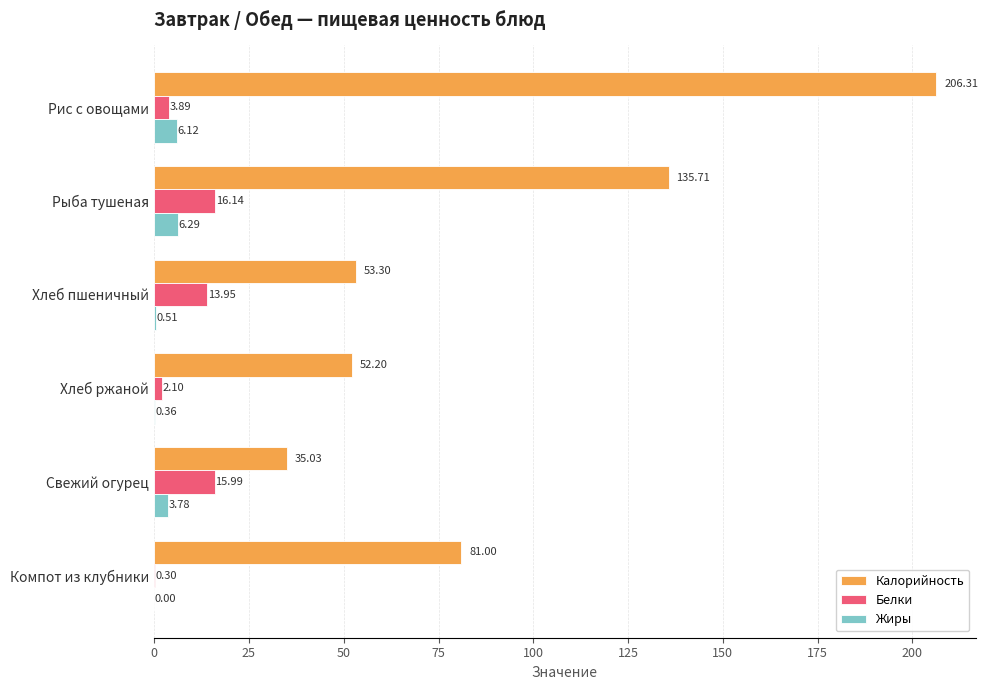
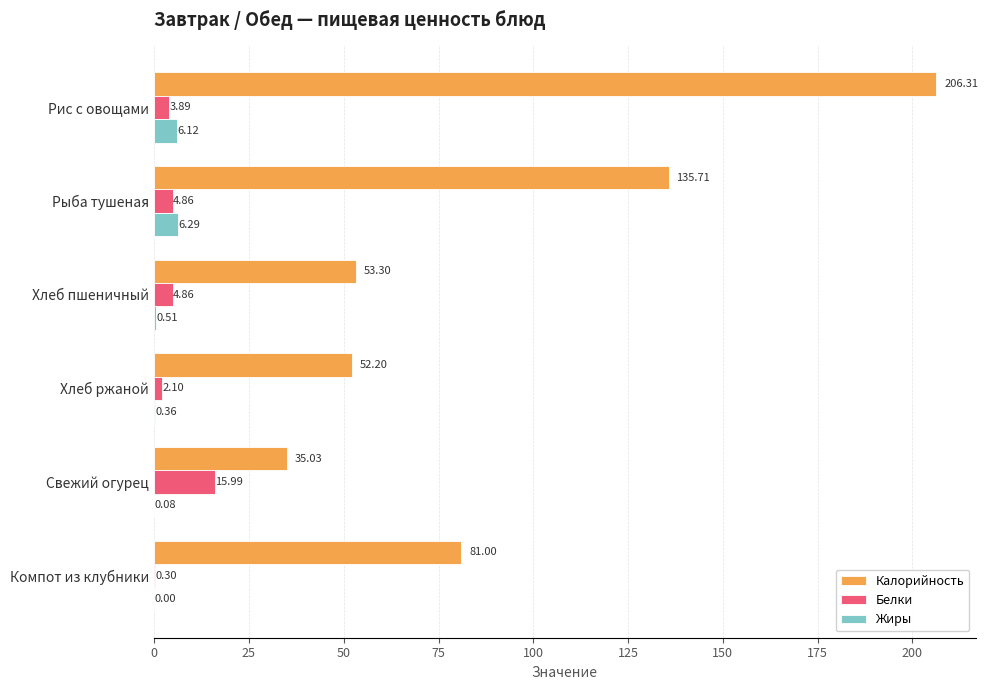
  {
    "Калорийность": {
      "Рис с овощами": 206.31,
      "Рыба тушеная": 135.71,
      "Хлеб пшеничный": 53.30,
      "Хлеб ржаной": 52.20,
      "Свежий огурец": 35.03,
      "Компот из клубники": 81.00
    },
    "Белки": {
      "Рис с овощами": 3.89,
-     "Рыба тушеная": 16.14,
-     "Хлеб пшеничный": 13.95,
+     "Рыба тушеная": 4.86,
+     "Хлеб пшеничный": 4.86,
      "Хлеб ржаной": 2.10,
      "Свежий огурец": 15.99,
      "Компот из клубники": 0.30
    },
    "Жиры": {
      "Рис с овощами": 6.12,
      "Рыба тушеная": 6.29,
      "Хлеб пшеничный": 0.51,
      "Хлеб ржаной": 0.36,
-     "Свежий огурец": 3.78,
+     "Свежий огурец": 0.08,
      "Компот из клубники": 0.00
    }
  }
